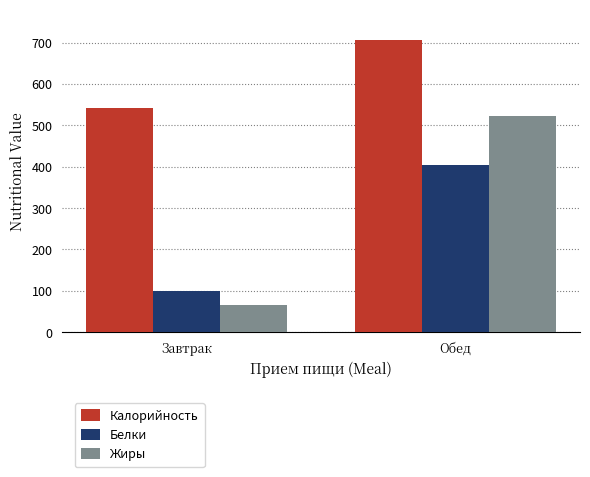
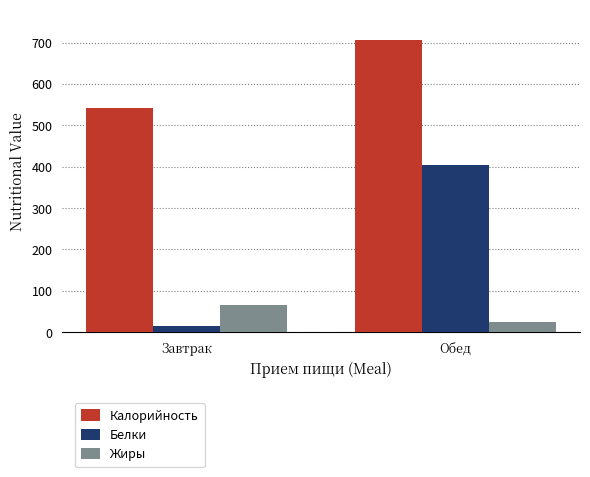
  {
    "Калорийность": {
      "Завтрак": 540,
      "Обед": 710
    },
    "Белки": {
-     "Завтрак": 100,
+     "Завтрак": 20,
      "Обед": 400
    },
    "Жиры": {
      "Завтрак": 70,
-     "Обед": 520
+     "Обед": 20
    }
  }
